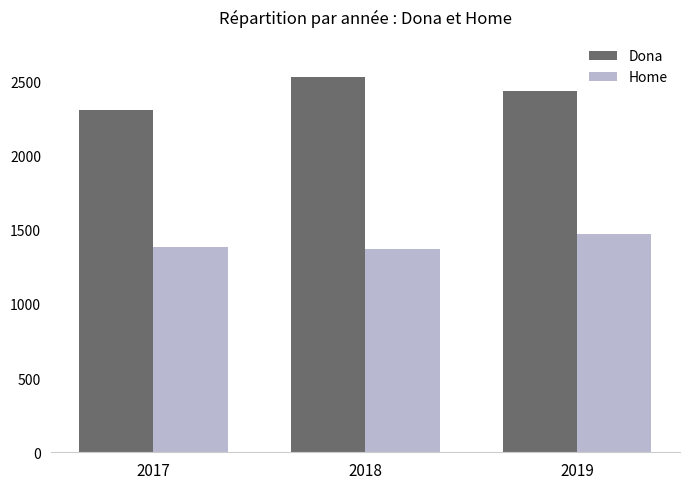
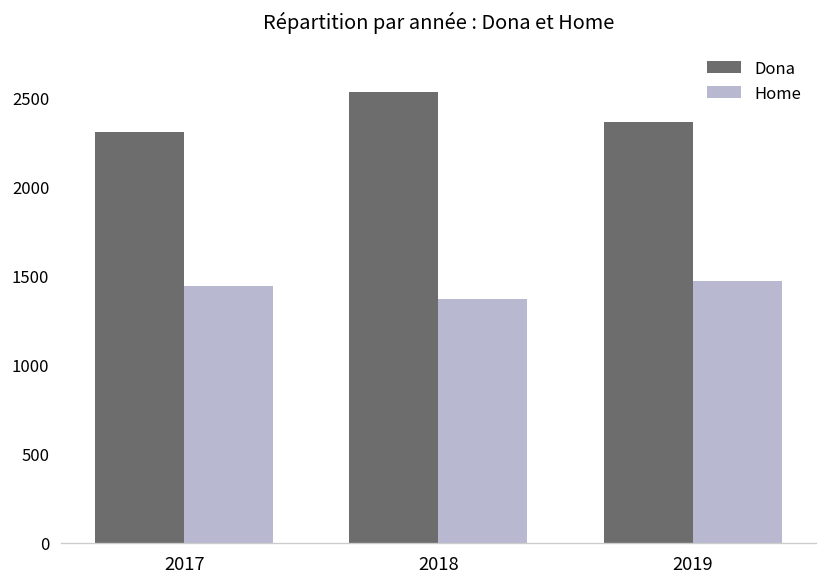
  {
    "Dona": {
      "2017": 2310,
      "2018": 2530,
-     "2019": 2430
+     "2019": 2360
    },
    "Home": {
-     "2017": 1380,
+     "2017": 1440,
      "2018": 1370,
      "2019": 1470
    }
  }
